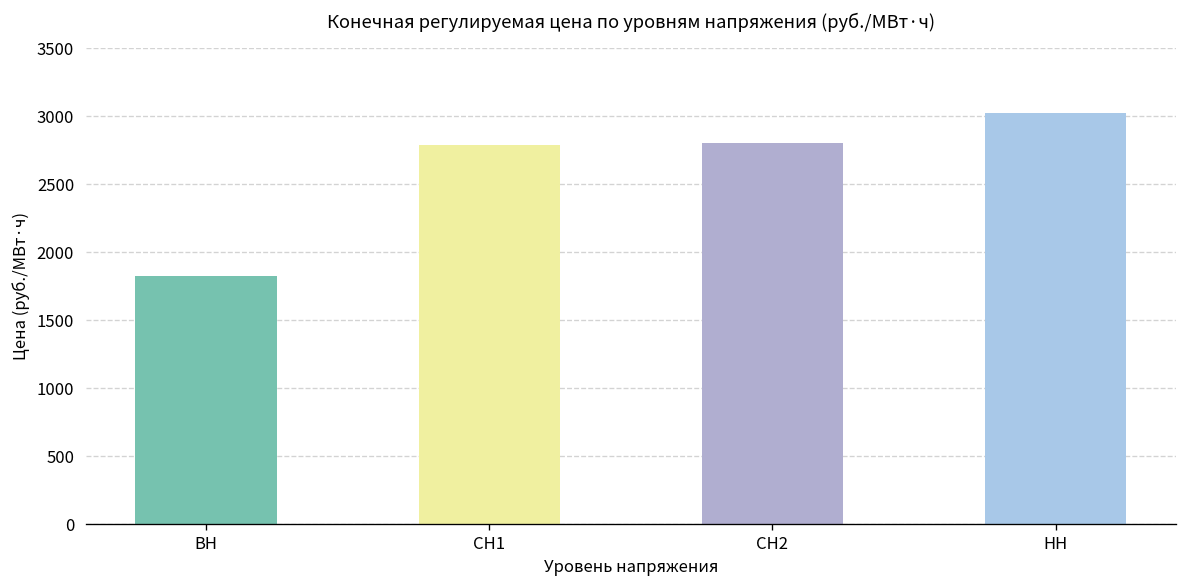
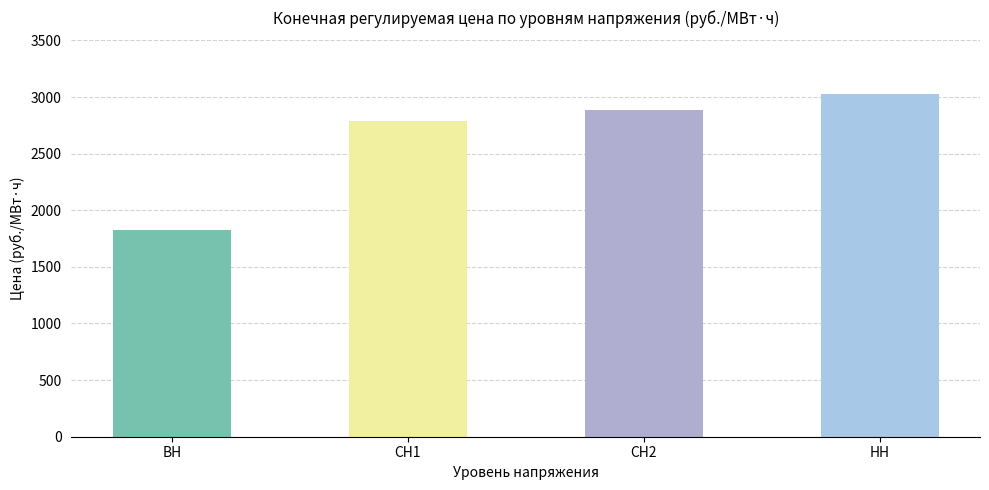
  {
    "ВН": 1830,
    "СН1": 2790,
-   "СН2": 2800,
+   "СН2": 2880,
    "НН": 3020
  }
